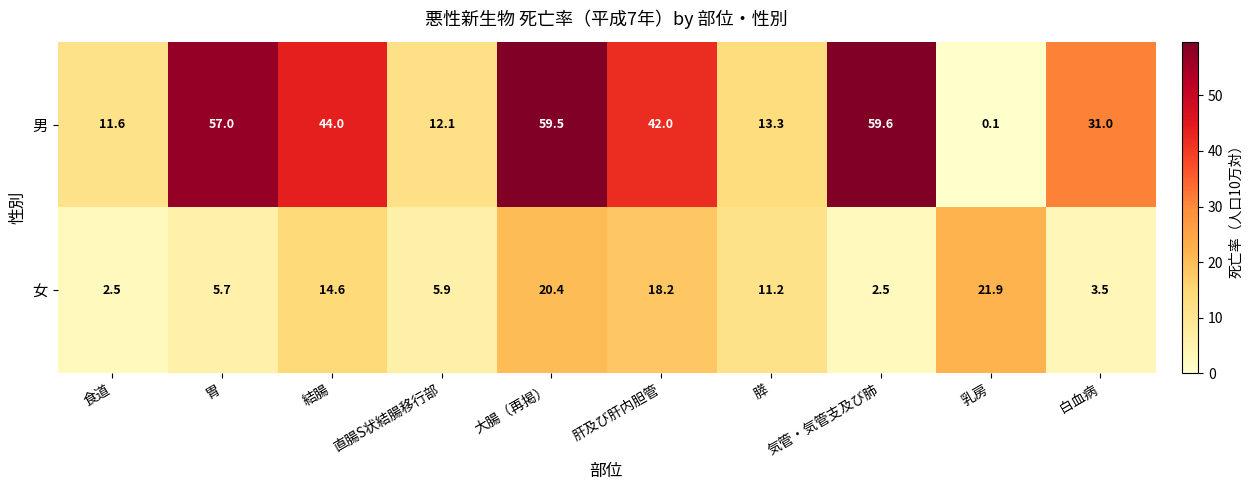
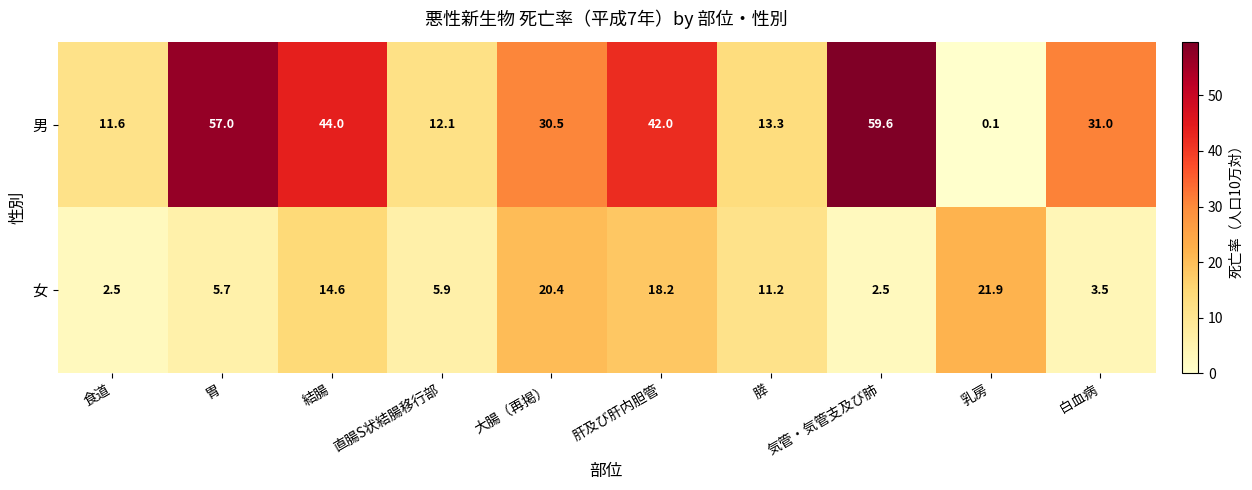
  {
    "男": {
      "食道": 11.6,
      "胃": 57.0,
      "結腸": 44.0,
      "直腸S状結腸移行部": 12.1,
-     "大腸（再掲）": 59.5,
+     "大腸（再掲）": 30.5,
      "肝及び肝内胆管": 42.0,
      "膵": 13.3,
      "気管・気管支及び肺": 59.6,
      "乳房": 0.1,
      "白血病": 31.0
    },
    "女": {
      "食道": 2.5,
      "胃": 5.7,
      "結腸": 14.6,
      "直腸S状結腸移行部": 5.9,
      "大腸（再掲）": 20.4,
      "肝及び肝内胆管": 18.2,
      "膵": 11.2,
      "気管・気管支及び肺": 2.5,
      "乳房": 21.9,
      "白血病": 3.5
    }
  }
